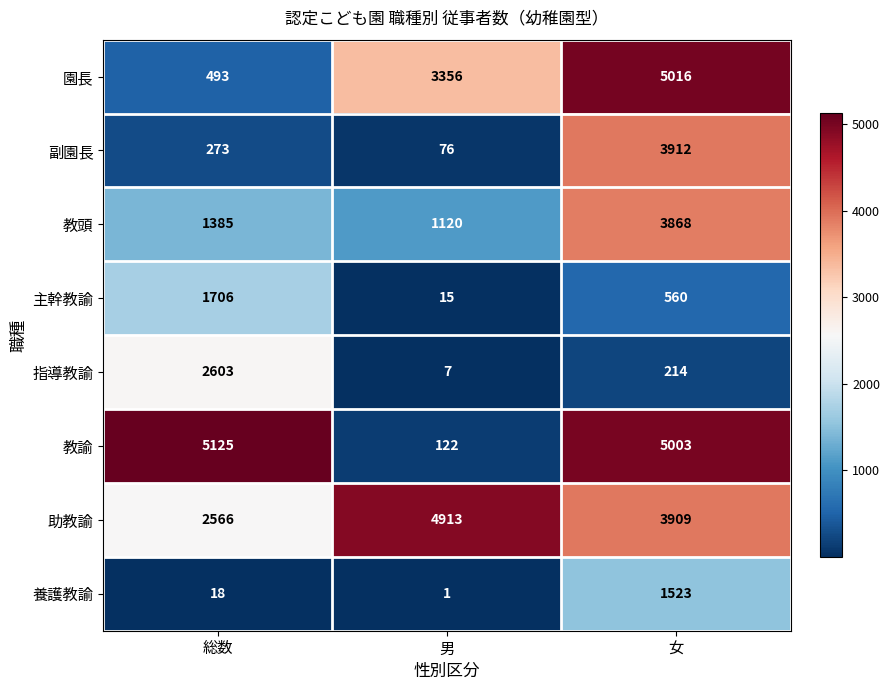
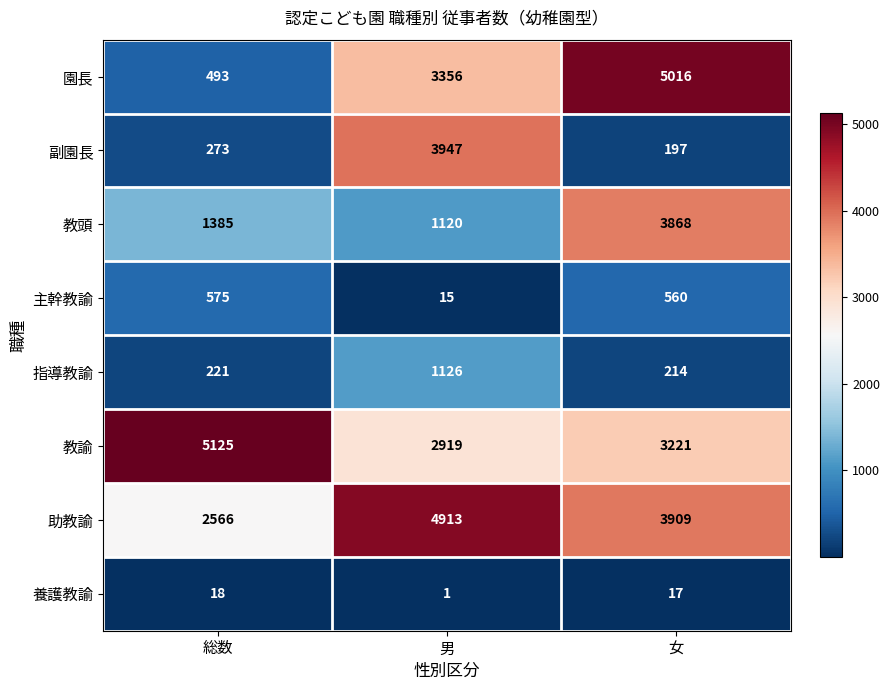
  {
    "園長": {
      "総数": 493,
      "男": 3356,
      "女": 5016
    },
    "副園長": {
      "総数": 273,
-     "男": 76,
-     "女": 3912
+     "男": 3947,
+     "女": 197
    },
    "教頭": {
      "総数": 1385,
      "男": 1120,
      "女": 3868
    },
    "主幹教諭": {
-     "総数": 1706,
+     "総数": 575,
      "男": 15,
      "女": 560
    },
    "指導教諭": {
-     "総数": 2603,
-     "男": 7,
+     "総数": 221,
+     "男": 1126,
      "女": 214
    },
    "教諭": {
      "総数": 5125,
-     "男": 122,
-     "女": 5003
+     "男": 2919,
+     "女": 3221
    },
    "助教諭": {
      "総数": 2566,
      "男": 4913,
      "女": 3909
    },
    "養護教諭": {
      "総数": 18,
      "男": 1,
-     "女": 1523
+     "女": 17
    }
  }
